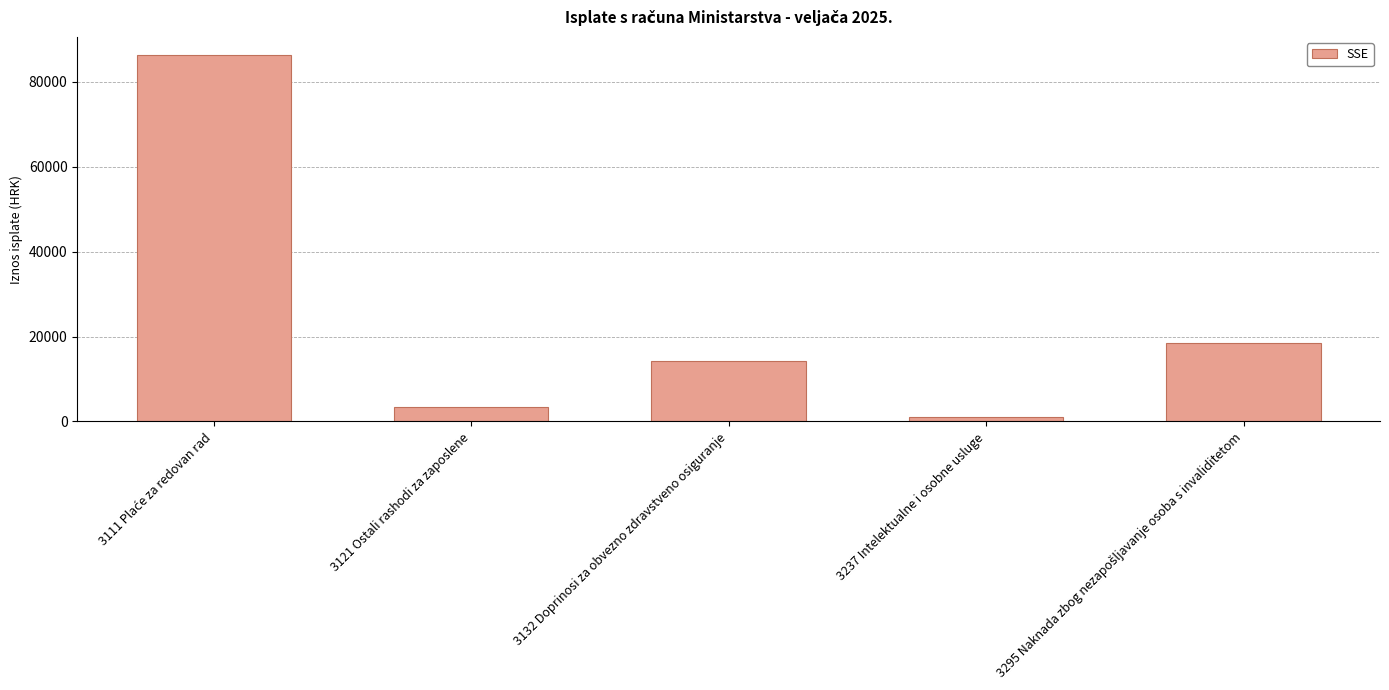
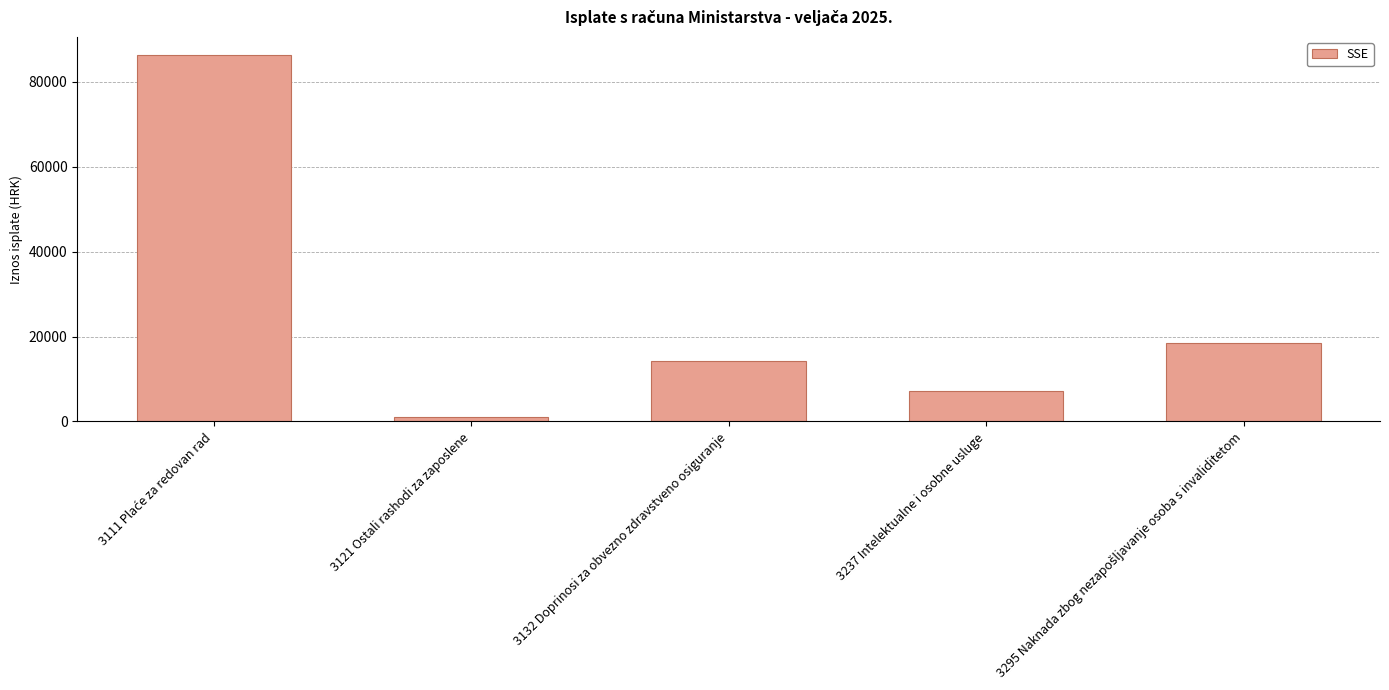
  {
    "3111 Plaće za redovan rad": 86000,
-   "3121 Ostali rashodi za zaposlene": 3000,
+   "3121 Ostali rashodi za zaposlene": 1000,
    "3132 Doprinosi za obvezno zdravstveno osiguranje": 14000,
-   "3237 Intelektualne i osobne usluge": 1000,
+   "3237 Intelektualne i osobne usluge": 7000,
    "3295 Naknada zbog nezapošljavanje osoba s invaliditetom": 19000
  }
